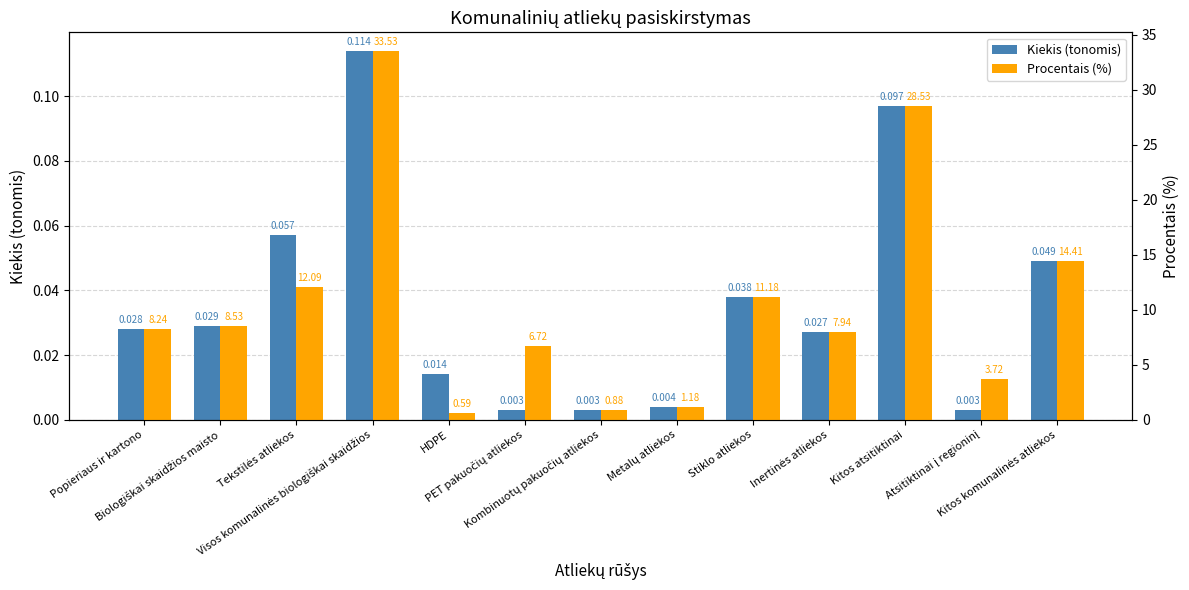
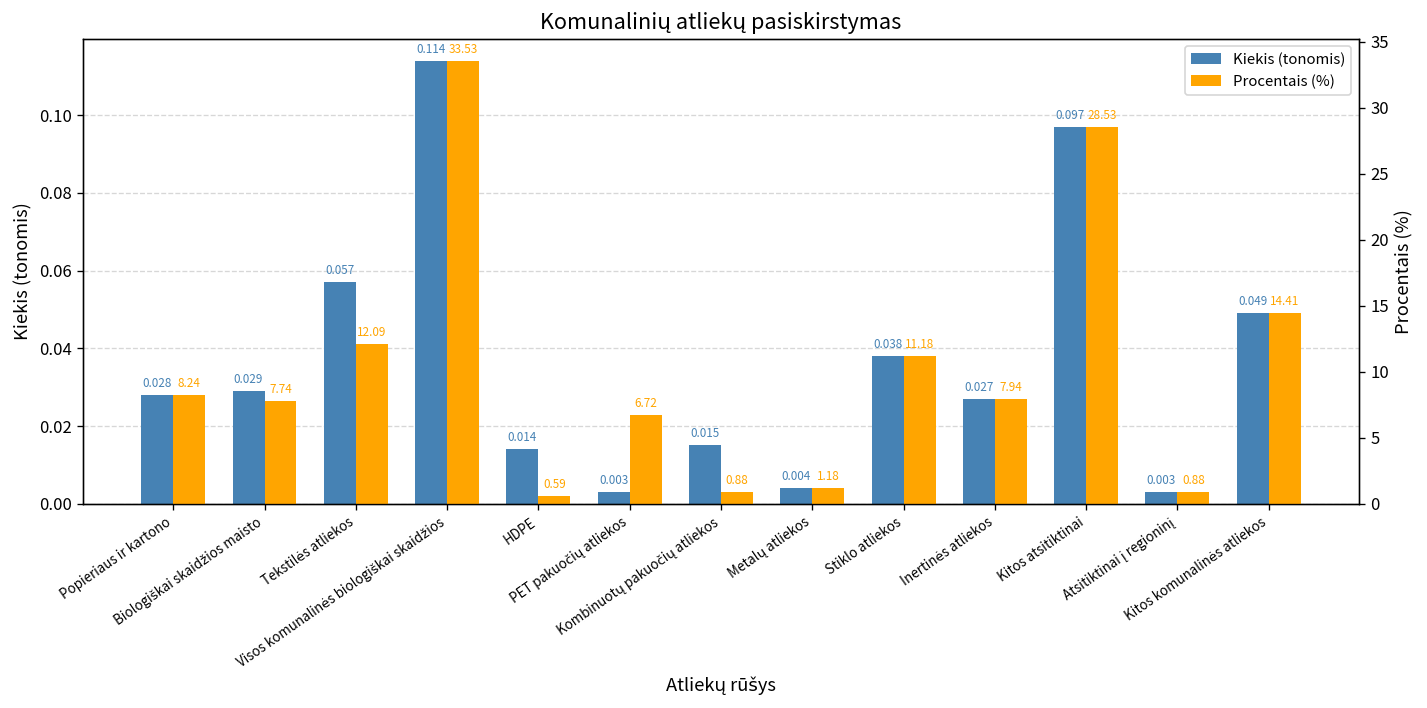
  {
    "Kiekis (tonomis)": {
      "Popieriaus ir kartono": 0.028,
      "Biologiškai skaidžios maisto": 0.029,
      "Tekstilės atliekos": 0.057,
      "Visos komunalinės biologiškai skaidžios": 0.114,
      "HDPE": 0.014,
      "PET pakuočių atliekos": 0.003,
-     "Kombinuotų pakuočių atliekos": 0.003,
+     "Kombinuotų pakuočių atliekos": 0.015,
      "Metalų atliekos": 0.004,
      "Stiklo atliekos": 0.038,
      "Inertinės atliekos": 0.027,
      "Kitos atsitiktinai": 0.097,
      "Atsitiktinai į regioninį": 0.003,
      "Kitos komunalinės atliekos": 0.049
    },
    "Procentais (%)": {
      "Popieriaus ir kartono": 8.24,
-     "Biologiškai skaidžios maisto": 8.53,
+     "Biologiškai skaidžios maisto": 7.74,
      "Tekstilės atliekos": 12.09,
      "Visos komunalinės biologiškai skaidžios": 33.53,
      "HDPE": 0.59,
      "PET pakuočių atliekos": 6.72,
      "Kombinuotų pakuočių atliekos": 0.88,
      "Metalų atliekos": 1.18,
      "Stiklo atliekos": 11.18,
      "Inertinės atliekos": 7.94,
      "Kitos atsitiktinai": 28.53,
-     "Atsitiktinai į regioninį": 3.72,
+     "Atsitiktinai į regioninį": 0.88,
      "Kitos komunalinės atliekos": 14.41
    }
  }
